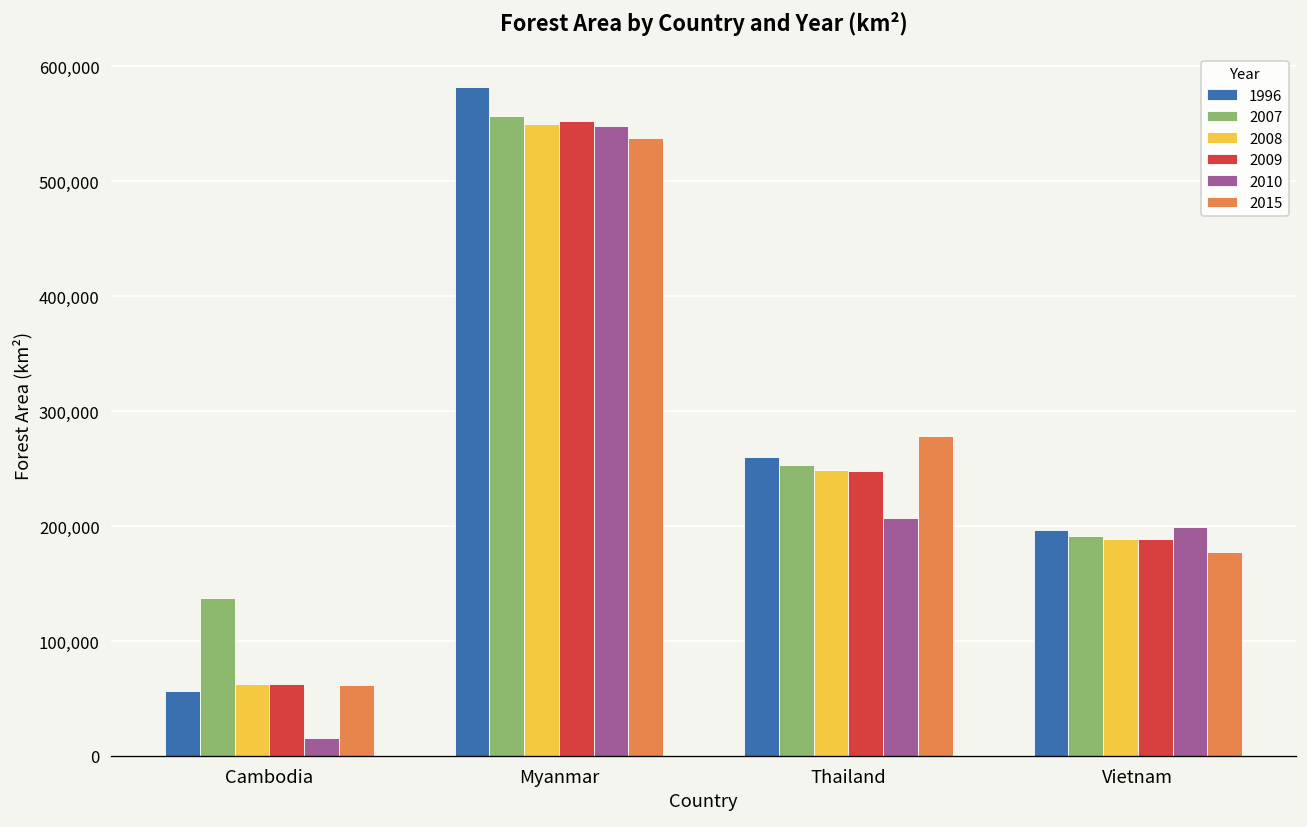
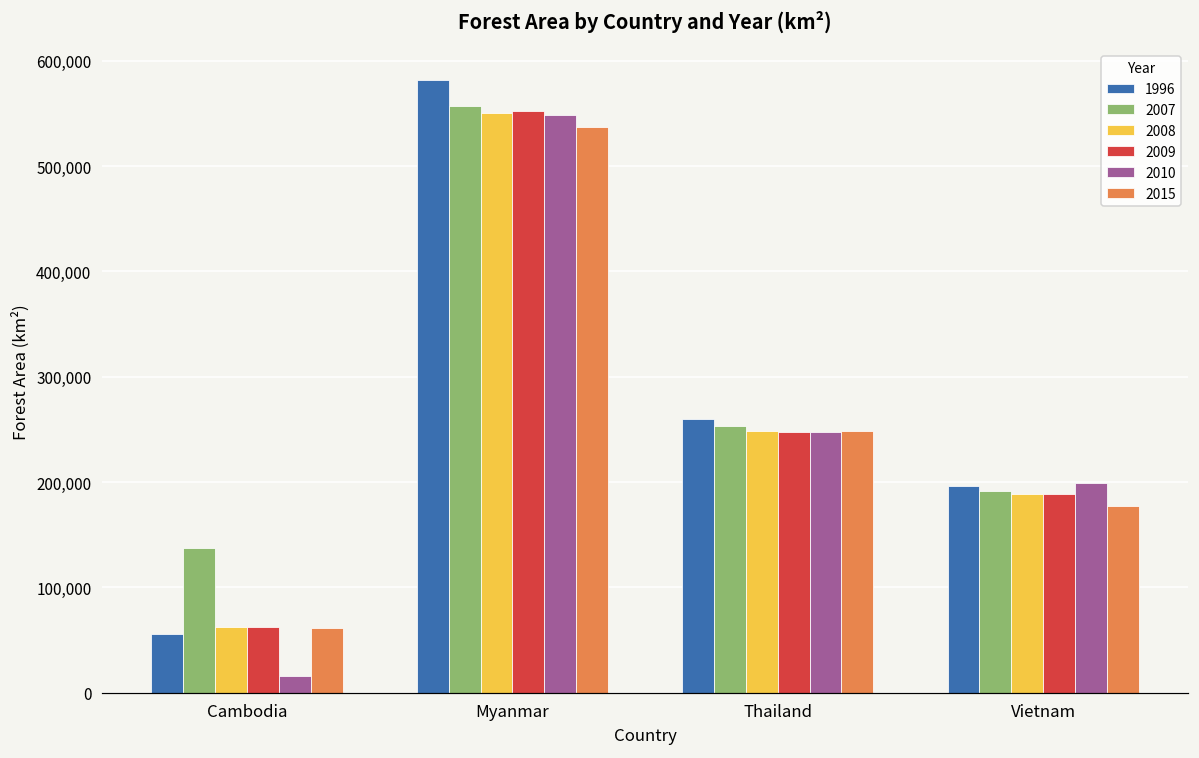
  {
    "1996": {
      "Cambodia": "60,000",
      "Myanmar": "580,000",
      "Thailand": "260,000",
      "Vietnam": "200,000"
    },
    "2007": {
      "Cambodia": "140,000",
      "Myanmar": "560,000",
      "Thailand": "250,000",
      "Vietnam": "190,000"
    },
    "2008": {
      "Cambodia": "60,000",
      "Myanmar": "550,000",
      "Thailand": "250,000",
      "Vietnam": "190,000"
    },
    "2009": {
      "Cambodia": "60,000",
      "Myanmar": "550,000",
      "Thailand": "250,000",
      "Vietnam": "190,000"
    },
    "2010": {
      "Cambodia": "20,000",
      "Myanmar": "550,000",
-     "Thailand": "210,000",
+     "Thailand": "250,000",
      "Vietnam": "200,000"
    },
    "2015": {
      "Cambodia": "60,000",
      "Myanmar": "540,000",
-     "Thailand": "280,000",
+     "Thailand": "250,000",
      "Vietnam": "180,000"
    }
  }
